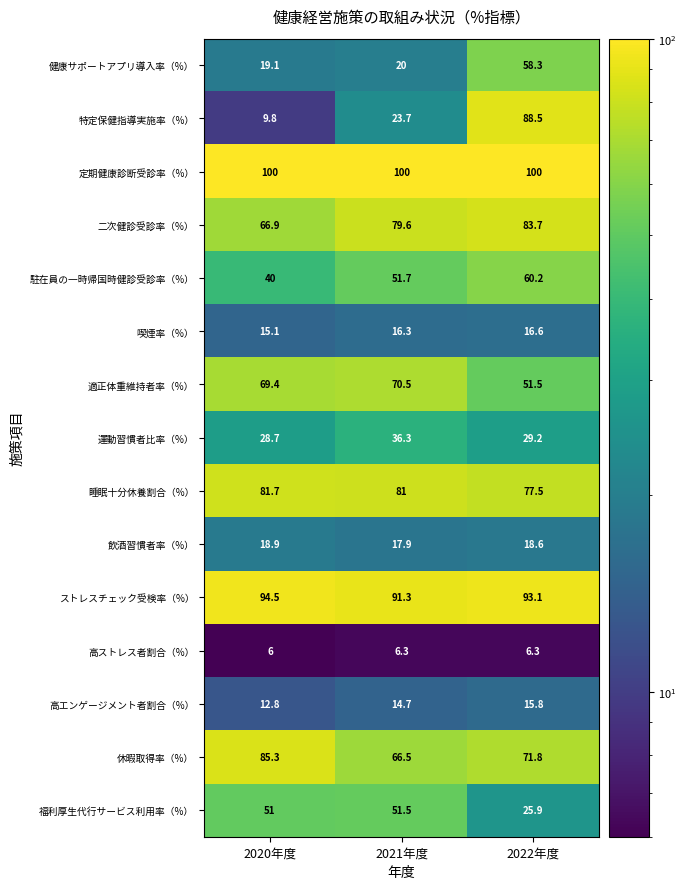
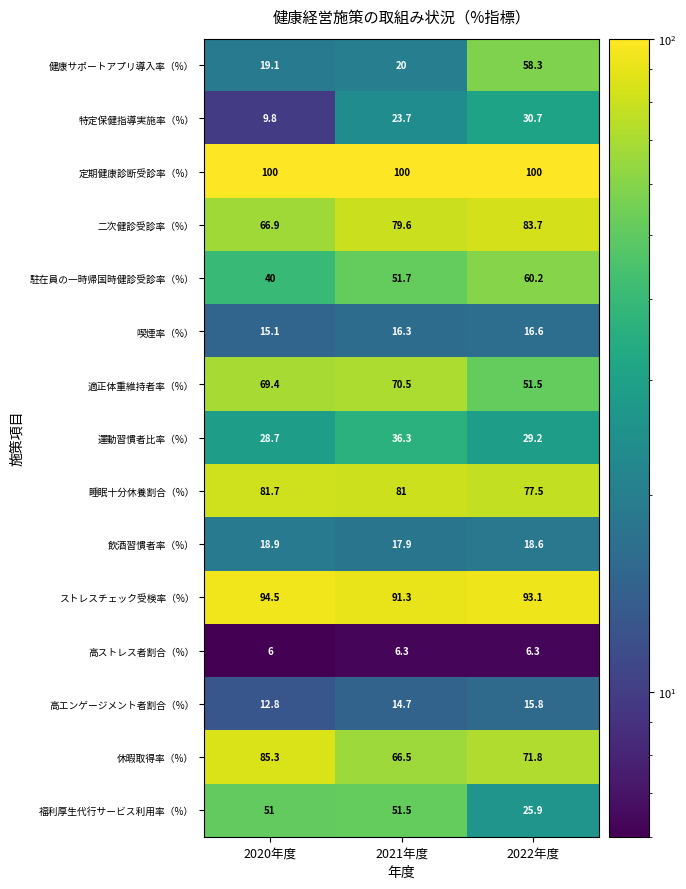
  {
    "健康サポートアプリ導入率（%）": {
      "2020年度": 19.1,
      "2021年度": 20,
      "2022年度": 58.3
    },
    "特定保健指導実施率（%）": {
      "2020年度": 9.8,
      "2021年度": 23.7,
-     "2022年度": 88.5
+     "2022年度": 30.7
    },
    "定期健康診断受診率（%）": {
      "2020年度": 100,
      "2021年度": 100,
      "2022年度": 100
    },
    "二次健診受診率（%）": {
      "2020年度": 66.9,
      "2021年度": 79.6,
      "2022年度": 83.7
    },
    "駐在員の一時帰国時健診受診率（%）": {
      "2020年度": 40,
      "2021年度": 51.7,
      "2022年度": 60.2
    },
    "喫煙率（%）": {
      "2020年度": 15.1,
      "2021年度": 16.3,
      "2022年度": 16.6
    },
    "適正体重維持者率（%）": {
      "2020年度": 69.4,
      "2021年度": 70.5,
      "2022年度": 51.5
    },
    "運動習慣者比率（%）": {
      "2020年度": 28.7,
      "2021年度": 36.3,
      "2022年度": 29.2
    },
    "睡眠十分休養割合（%）": {
      "2020年度": 81.7,
      "2021年度": 81,
      "2022年度": 77.5
    },
    "飲酒習慣者率（%）": {
      "2020年度": 18.9,
      "2021年度": 17.9,
      "2022年度": 18.6
    },
    "ストレスチェック受検率（%）": {
      "2020年度": 94.5,
      "2021年度": 91.3,
      "2022年度": 93.1
    },
    "高ストレス者割合（%）": {
      "2020年度": 6,
      "2021年度": 6.3,
      "2022年度": 6.3
    },
    "高エンゲージメント者割合（%）": {
      "2020年度": 12.8,
      "2021年度": 14.7,
      "2022年度": 15.8
    },
    "休暇取得率（%）": {
      "2020年度": 85.3,
      "2021年度": 66.5,
      "2022年度": 71.8
    },
    "福利厚生代行サービス利用率（%）": {
      "2020年度": 51,
      "2021年度": 51.5,
      "2022年度": 25.9
    }
  }
